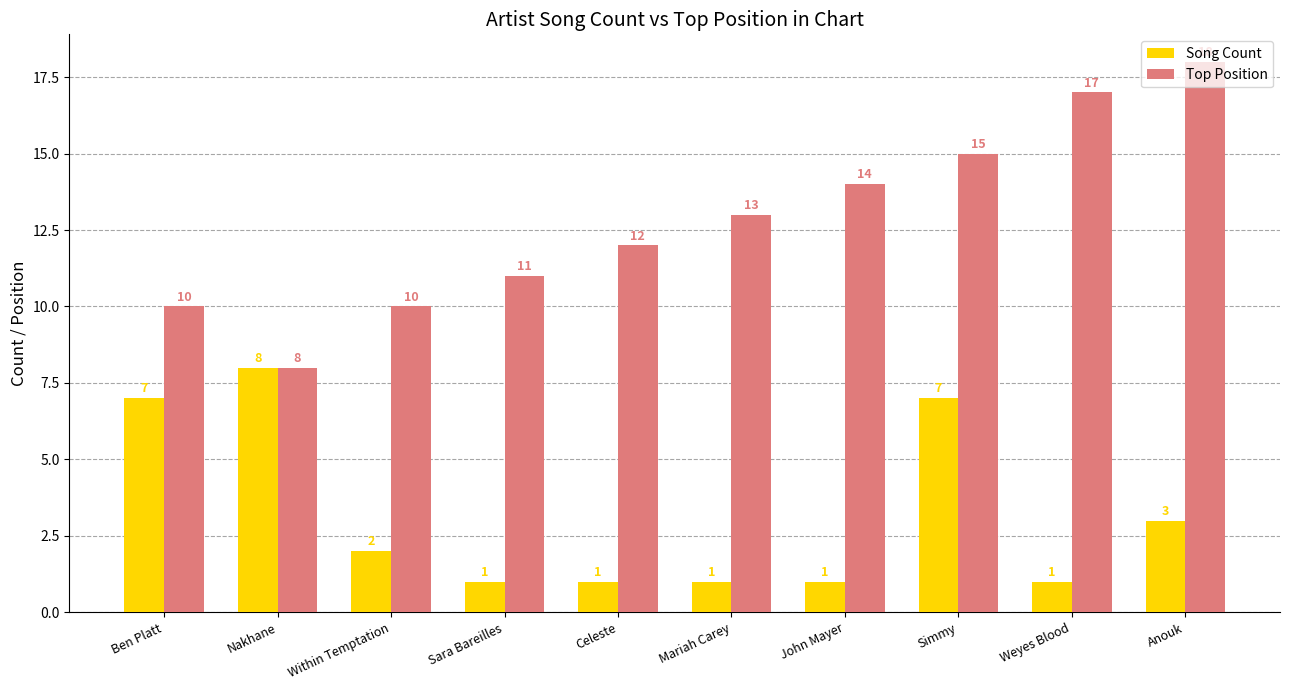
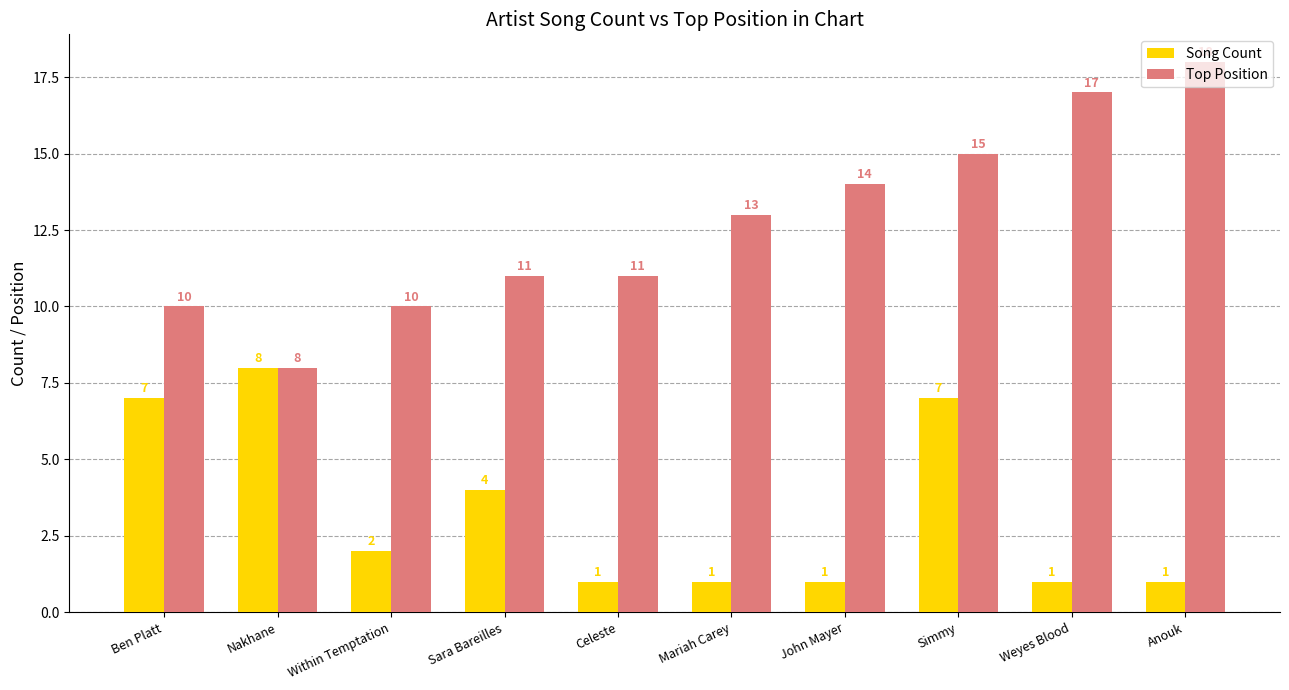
  {
    "Song Count": {
      "Ben Platt": 7,
      "Nakhane": 8,
      "Within Temptation": 2,
-     "Sara Bareilles": 1,
+     "Sara Bareilles": 4,
      "Celeste": 1,
      "Mariah Carey": 1,
      "John Mayer": 1,
      "Simmy": 7,
      "Weyes Blood": 1,
-     "Anouk": 3
+     "Anouk": 1
    },
    "Top Position": {
      "Ben Platt": 10,
      "Nakhane": 8,
      "Within Temptation": 10,
      "Sara Bareilles": 11,
-     "Celeste": 12,
+     "Celeste": 11,
      "Mariah Carey": 13,
      "John Mayer": 14,
      "Simmy": 15,
      "Weyes Blood": 17
    }
  }
